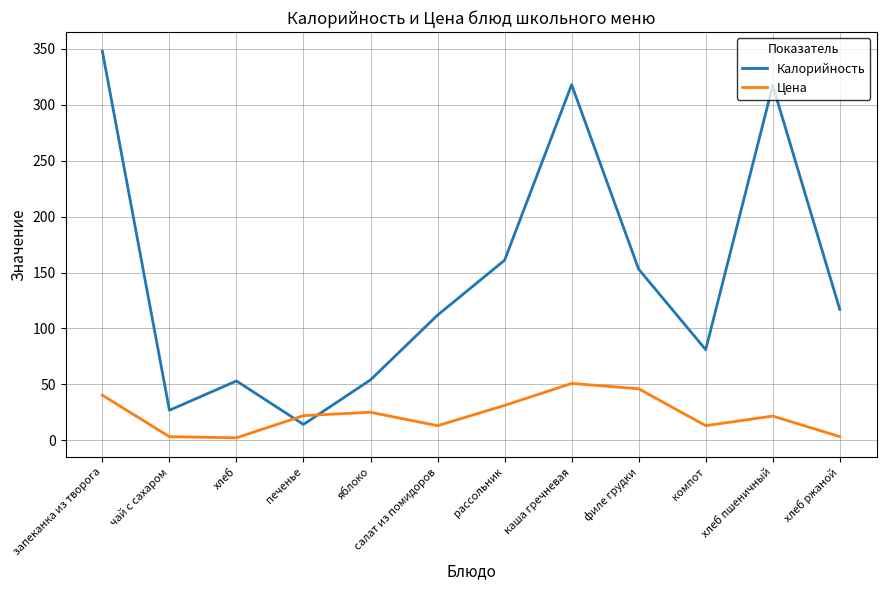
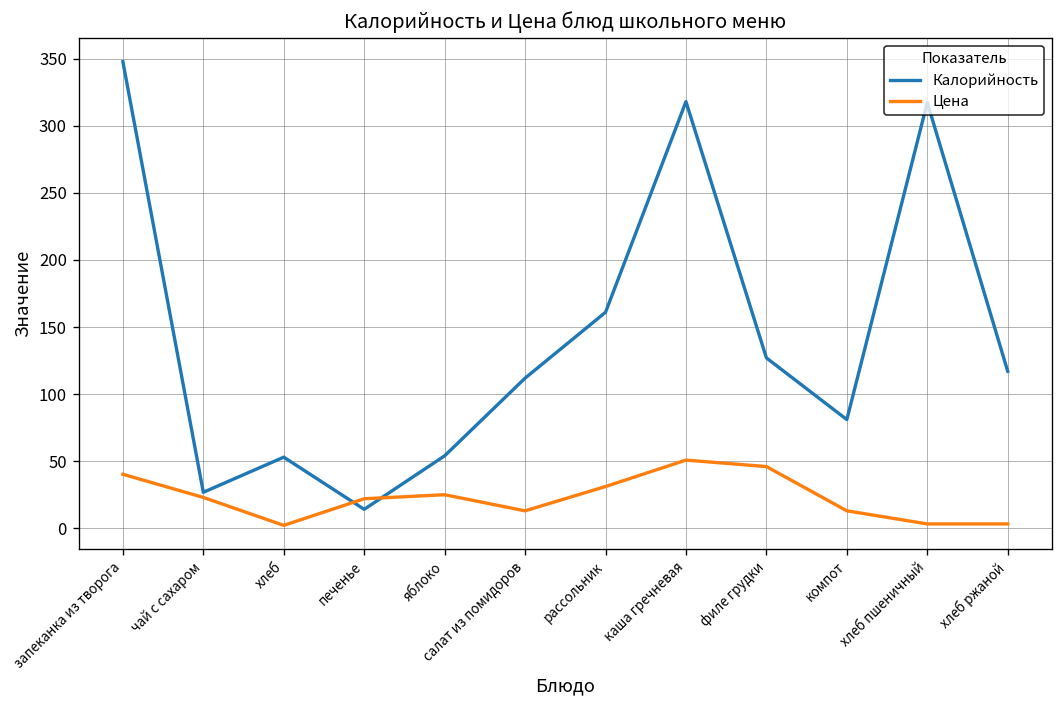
  {
    "Калорийность": {
      "запеканка из творога": 348,
      "чай с сахаром": 27,
      "хлеб": 53,
      "печенье": 14,
      "яблоко": 54,
      "салат из помидоров": 112,
      "рассольник": 161,
      "каша гречневая": 318,
-     "филе грудки": 153,
+     "филе грудки": 127,
      "компот": 81,
      "хлеб ржаной": 117
    },
    "Цена": {
      "запеканка из творога": 40,
-     "чай с сахаром": 3,
+     "чай с сахаром": 23,
      "хлеб": 2,
      "печенье": 22,
      "яблоко": 25,
      "салат из помидоров": 13,
      "рассольник": 31,
      "каша гречневая": 51,
      "филе грудки": 46,
      "компот": 13,
-     "хлеб пшеничный": 22,
+     "хлеб пшеничный": 3,
      "хлеб ржаной": 3
    }
  }
